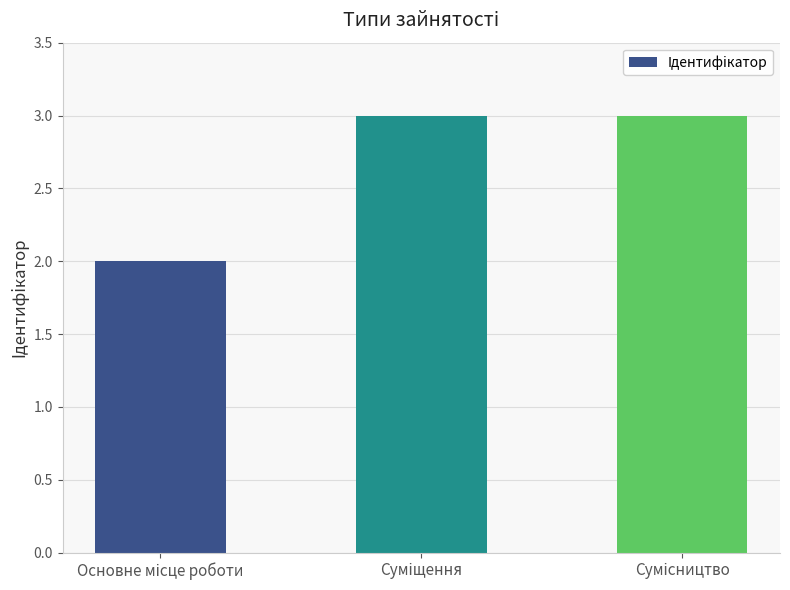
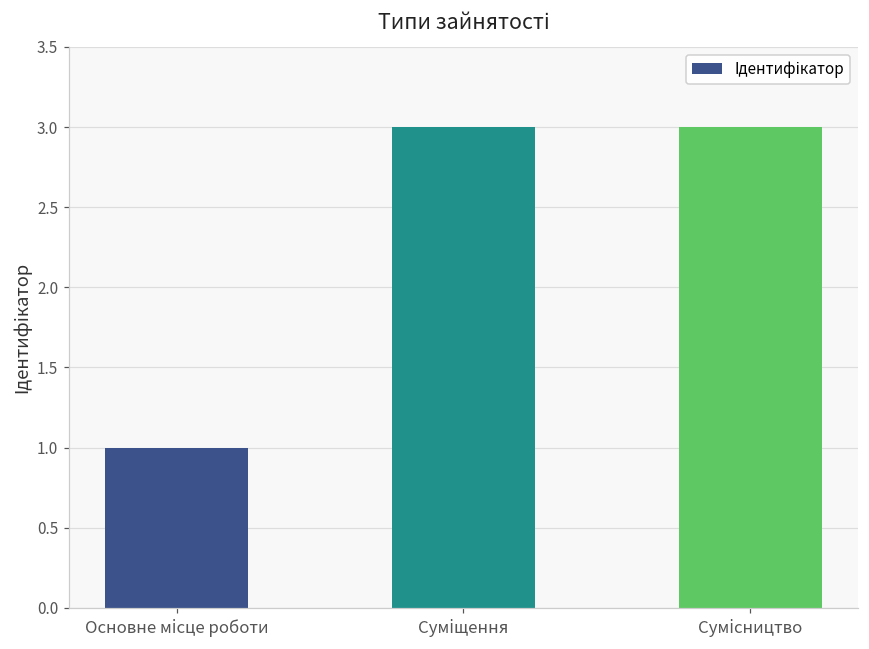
  {
-   "Основне місце роботи": 2,
+   "Основне місце роботи": 1,
    "Суміщення": 3,
    "Сумісництво": 3
  }
